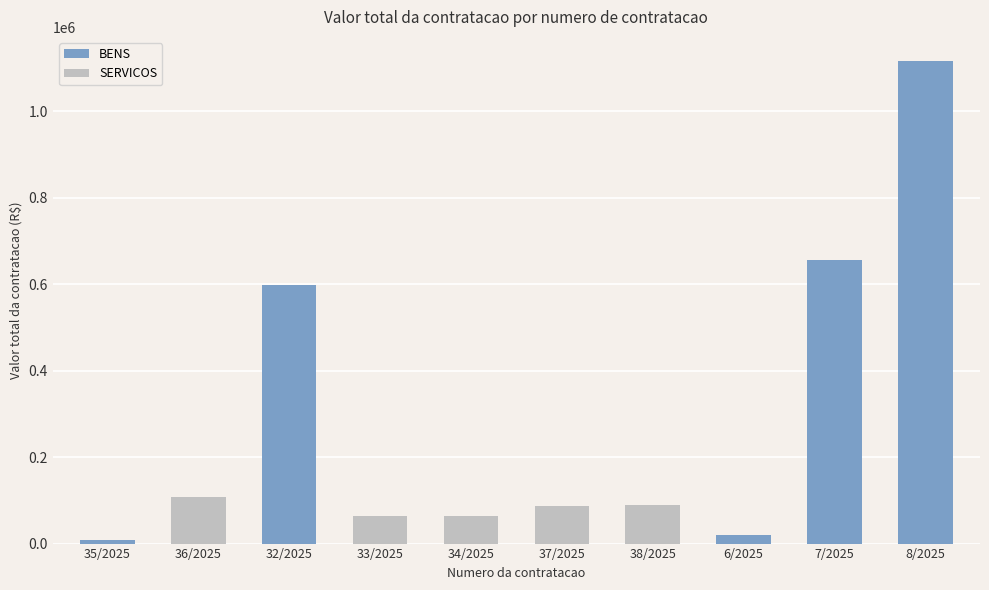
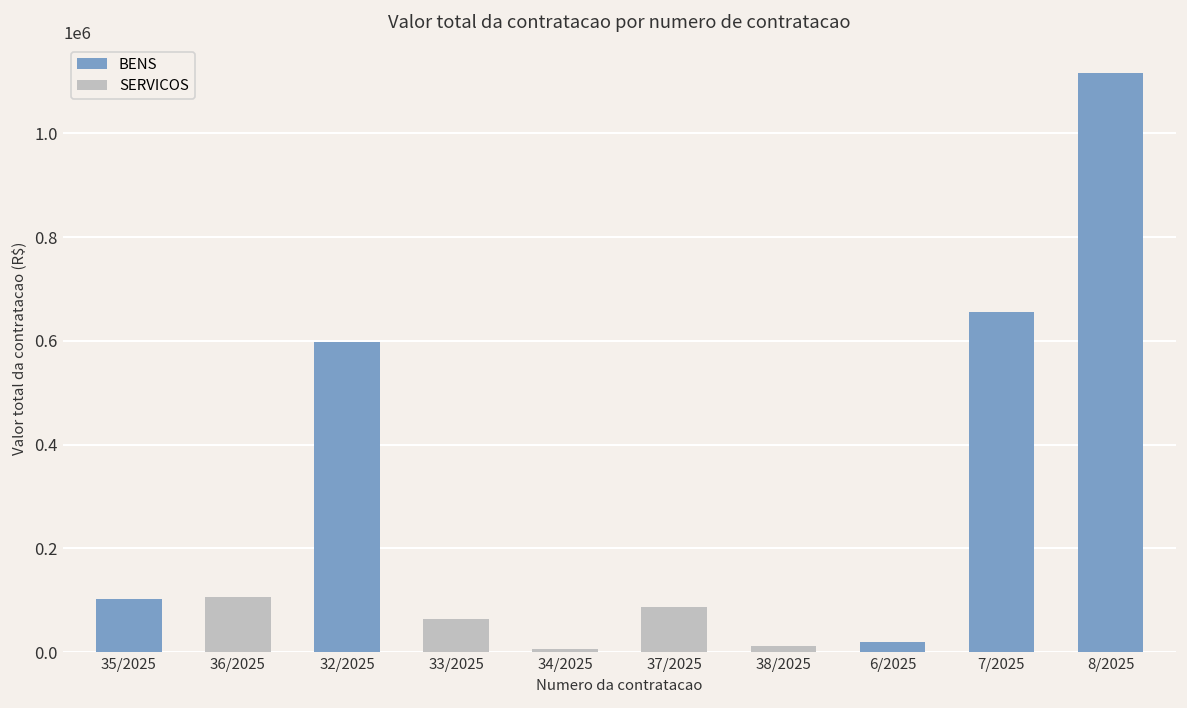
  {
    "BENS": {
-     "35/2025": 10000,
+     "35/2025": 100000,
      "32/2025": 600000,
      "6/2025": 20000,
      "7/2025": 660000,
      "8/2025": 1120000
    },
    "SERVICOS": {
      "36/2025": 110000,
      "33/2025": 60000,
-     "34/2025": 60000,
+     "34/2025": 10000,
      "37/2025": 90000,
-     "38/2025": 90000
+     "38/2025": 10000
    }
  }
